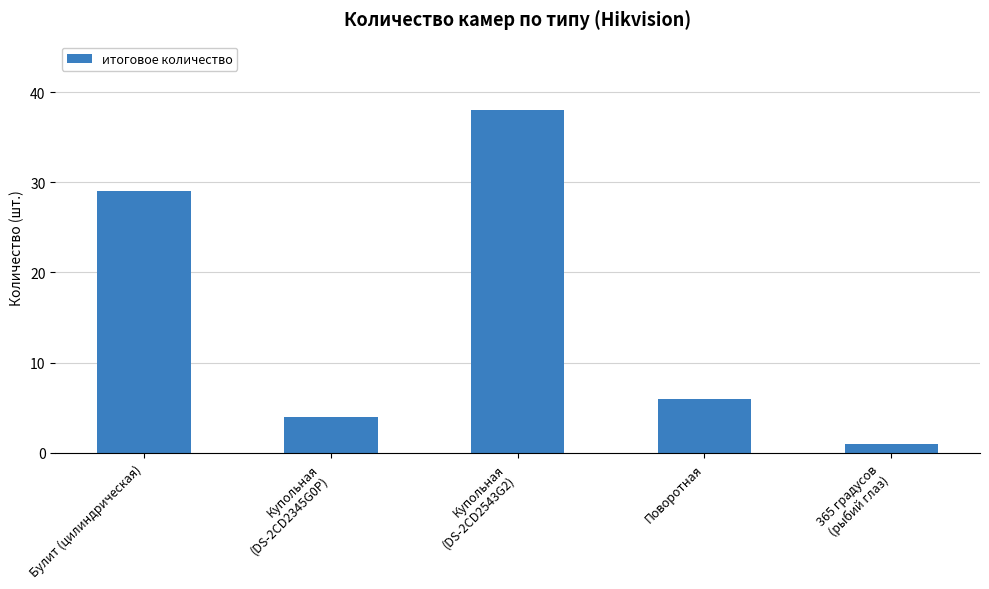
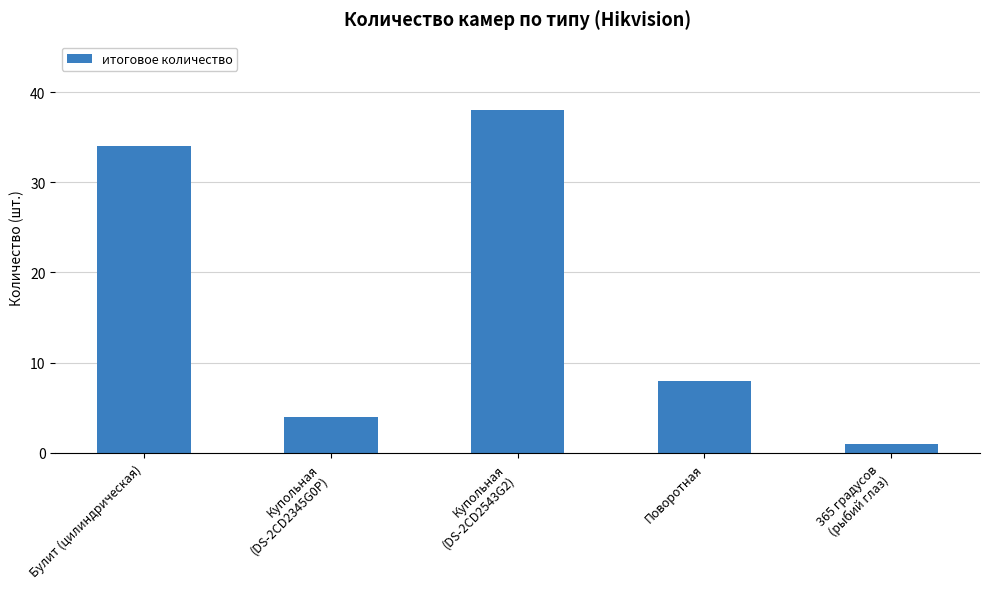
  {
-   "Булит (цилиндрическая)": 29,
+   "Булит (цилиндрическая)": 34,
    "Купольная (DS-2CD2345G0P)": 4,
    "Купольная (DS-2CD2543G2)": 38,
-   "Поворотная": 6,
+   "Поворотная": 8,
    "365 градусов (рыбий глаз)": 1
  }
